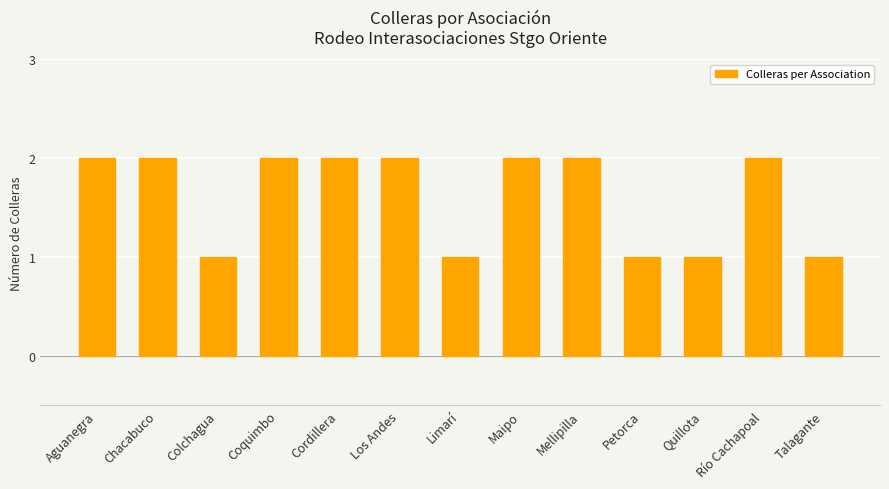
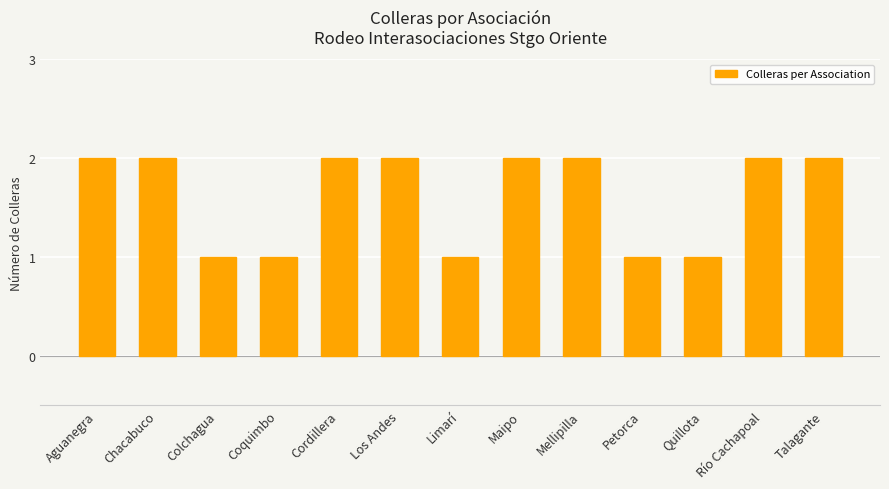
  {
    "Aguanegra": 2,
    "Chacabuco": 2,
    "Colchagua": 1,
-   "Coquimbo": 2,
+   "Coquimbo": 1,
    "Cordillera": 2,
    "Los Andes": 2,
    "Limarí": 1,
    "Maipo": 2,
    "Mellipilla": 2,
    "Petorca": 1,
    "Quillota": 1,
    "Río Cachapoal": 2,
-   "Talagante": 1
+   "Talagante": 2
  }
